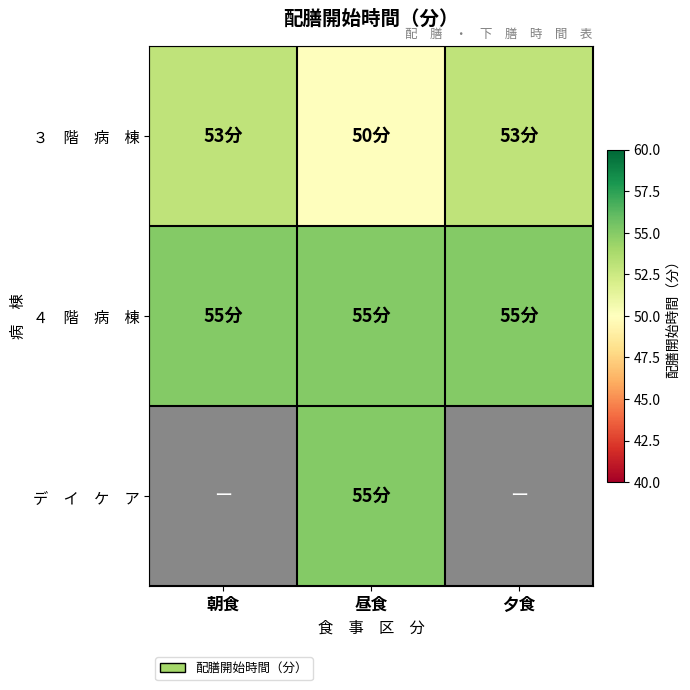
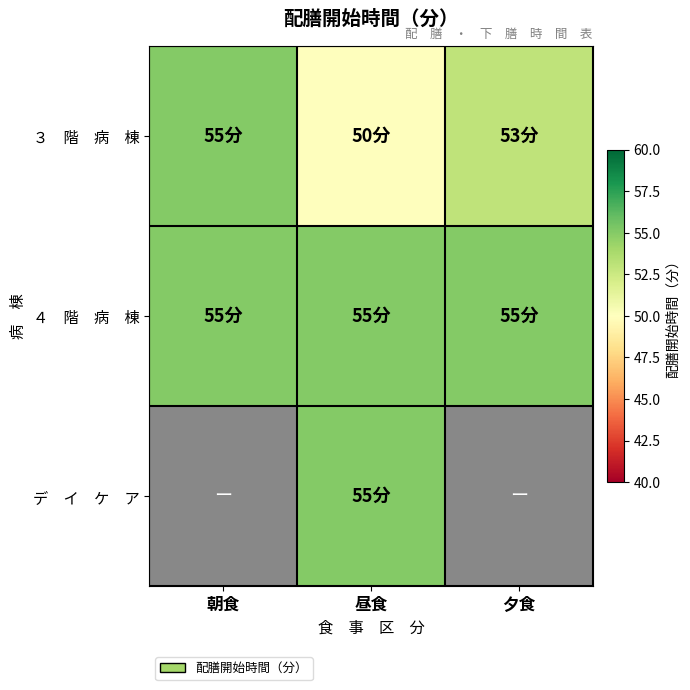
  {
    "３ 階 病 棟": {
-     "朝食": "53分",
+     "朝食": "55分",
      "昼食": "50分",
      "夕食": "53分"
    },
    "４ 階 病 棟": {
      "朝食": "55分",
      "昼食": "55分",
      "夕食": "55分"
    },
    "デ イ ケ ア": {
      "昼食": "55分"
    }
  }
